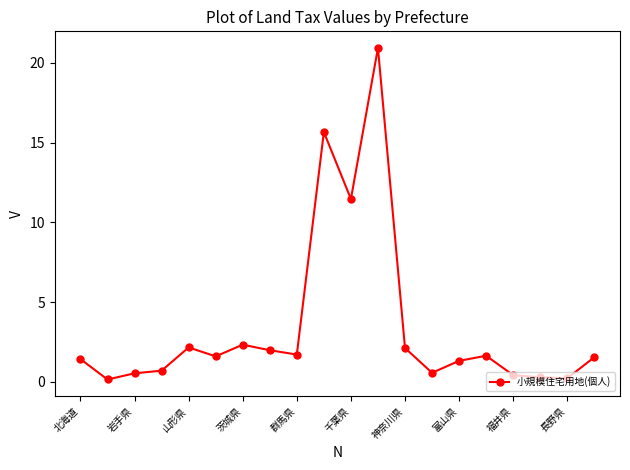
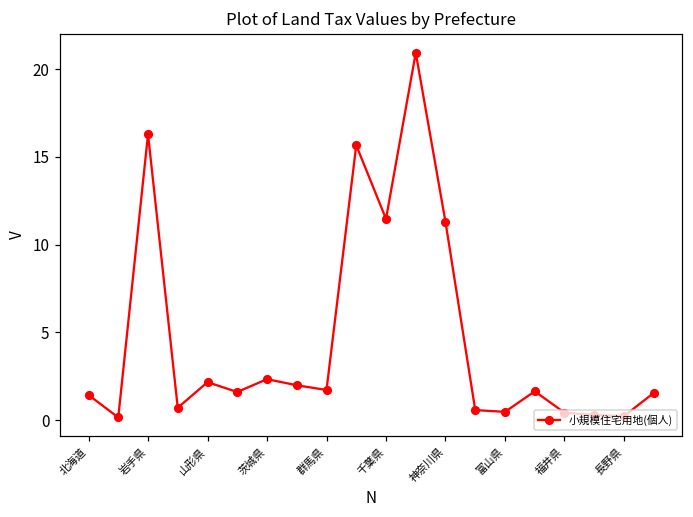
  {
    "北海道": 1.4,
-   "岩手県": 0.5,
+   "岩手県": 16.3,
    "山形県": 2.2,
    "茨城県": 2.3,
    "群馬県": 1.7,
    "千葉県": 11.5,
-   "神奈川県": 2.1,
-   "富山県": 1.3
+   "神奈川県": 11.3,
+   "富山県": 0.5
  }
